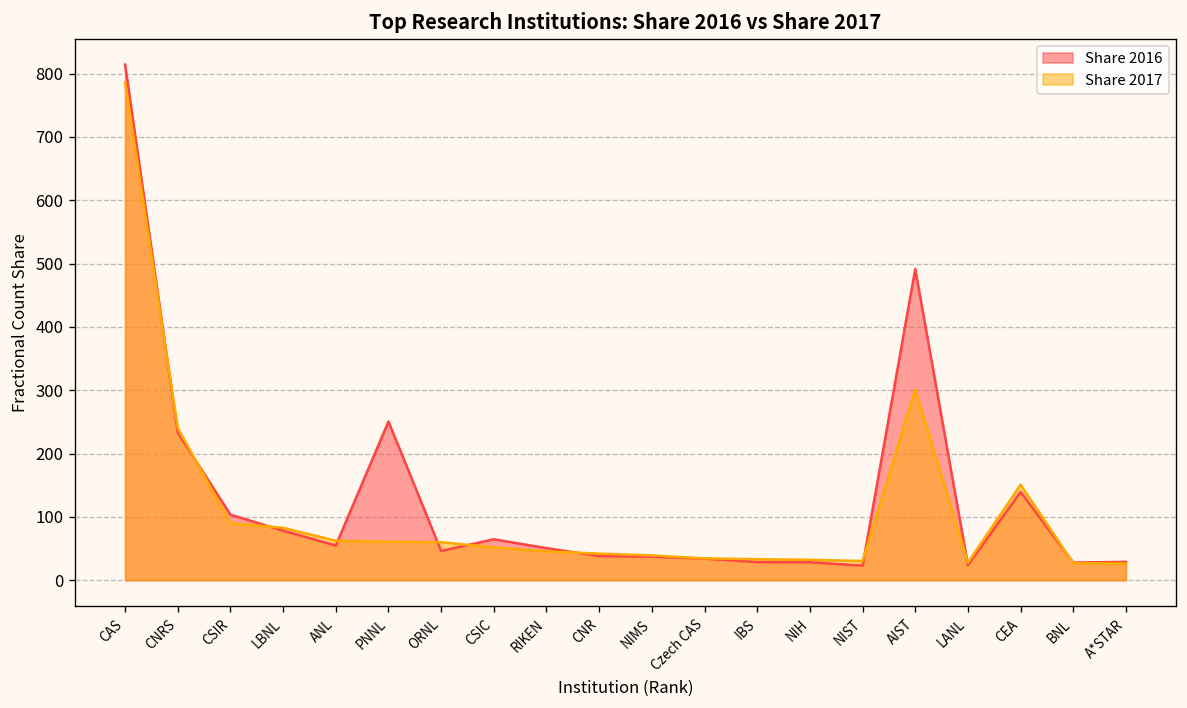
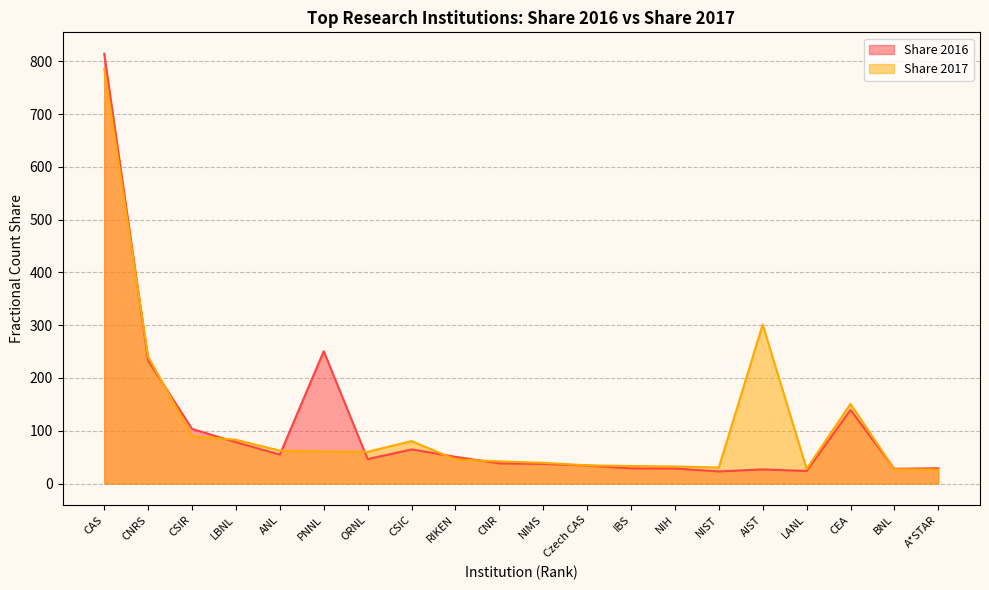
  {
    "Share 2016": {
      "CAS": 810,
      "CNRS": 230,
      "CSIR": 100,
      "ANL": 50,
      "PNNL": 250,
      "ORNL": 50,
      "CSIC": 60,
      "RIKEN": 50,
      "NIST": 20,
-     "AIST": 490,
+     "AIST": 30,
      "CEA": 140
    },
    "Share 2017": {
      "CAS": 790,
      "CNRS": 240,
      "CSIR": 90,
      "ANL": 60,
      "PNNL": 60,
      "ORNL": 60,
-     "CSIC": 50,
+     "CSIC": 80,
      "RIKEN": 50,
      "NIST": 30,
      "AIST": 300,
      "CEA": 150
    }
  }
